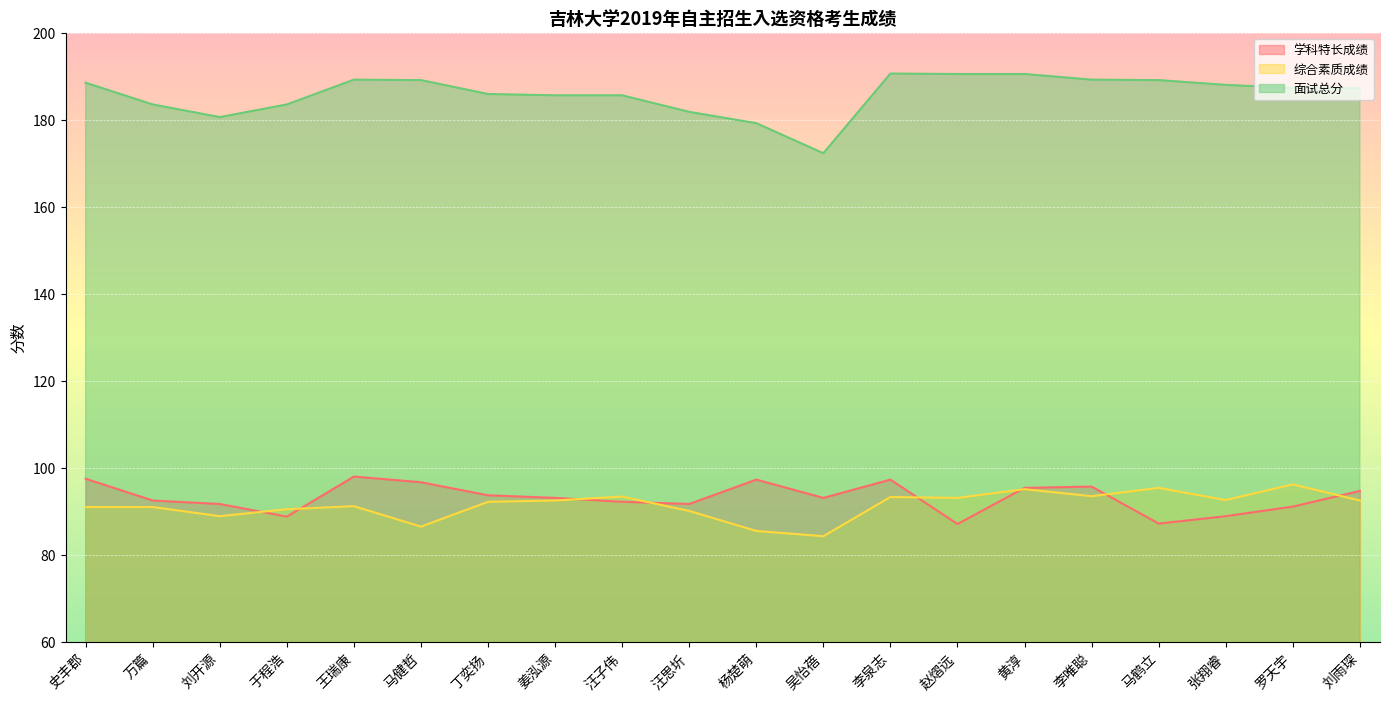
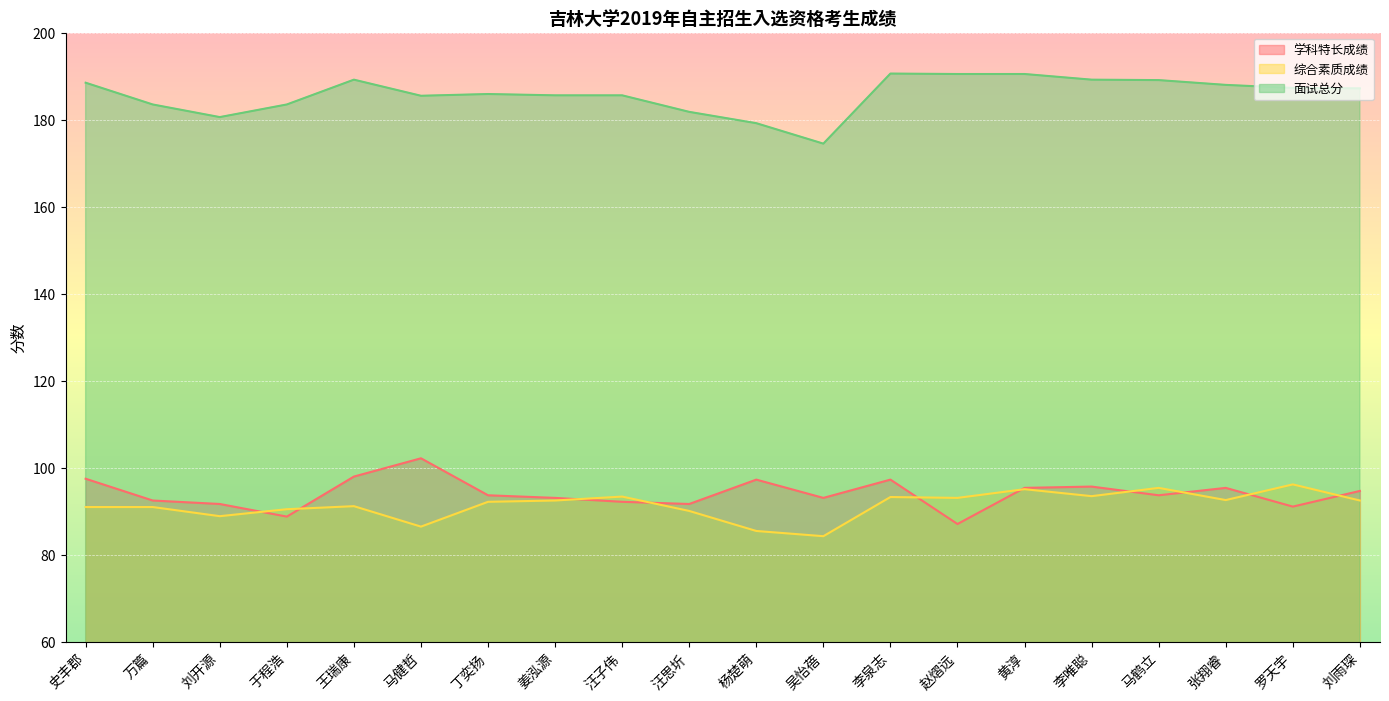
  {
    "学科特长成绩": {
      "史丰郡": 98,
      "万篇": 93,
      "刘开源": 92,
      "于程浩": 89,
      "王瑞康": 98,
-     "马健哲": 97,
+     "马健哲": 102,
      "丁奕扬": 94,
      "姜泓源": 93,
      "汪子伟": 92,
      "汪思圻": 92,
      "杨楚萌": 97,
      "吴怡蓓": 93,
      "李泉志": 97,
      "赵熠远": 87,
      "李唯聪": 96,
-     "马鹤立": 87,
-     "张翔睿": 89,
+     "马鹤立": 94,
+     "张翔睿": 95,
      "罗天宇": 91,
      "刘雨琛": 95
    },
    "综合素质成绩": {
      "史丰郡": 91,
      "万篇": 91,
      "刘开源": 89,
      "于程浩": 91,
      "王瑞康": 91,
      "马健哲": 87,
      "丁奕扬": 92,
      "姜泓源": 93,
      "汪子伟": 93,
      "汪思圻": 90,
      "杨楚萌": 86,
      "吴怡蓓": 84,
      "李泉志": 93,
      "赵熠远": 93,
      "李唯聪": 94,
      "马鹤立": 95,
      "张翔睿": 93,
      "罗天宇": 96,
      "刘雨琛": 93
    },
    "面试总分": {
      "史丰郡": 189,
      "万篇": 184,
      "刘开源": 181,
      "于程浩": 184,
      "王瑞康": 189,
-     "马健哲": 189,
+     "马健哲": 186,
      "丁奕扬": 186,
      "姜泓源": 186,
      "汪子伟": 186,
      "汪思圻": 182,
      "杨楚萌": 179,
-     "吴怡蓓": 172,
+     "吴怡蓓": 175,
      "李泉志": 191,
      "赵熠远": 191,
      "黄淳": 191,
      "李唯聪": 189,
      "马鹤立": 189,
      "张翔睿": 188
    }
  }
